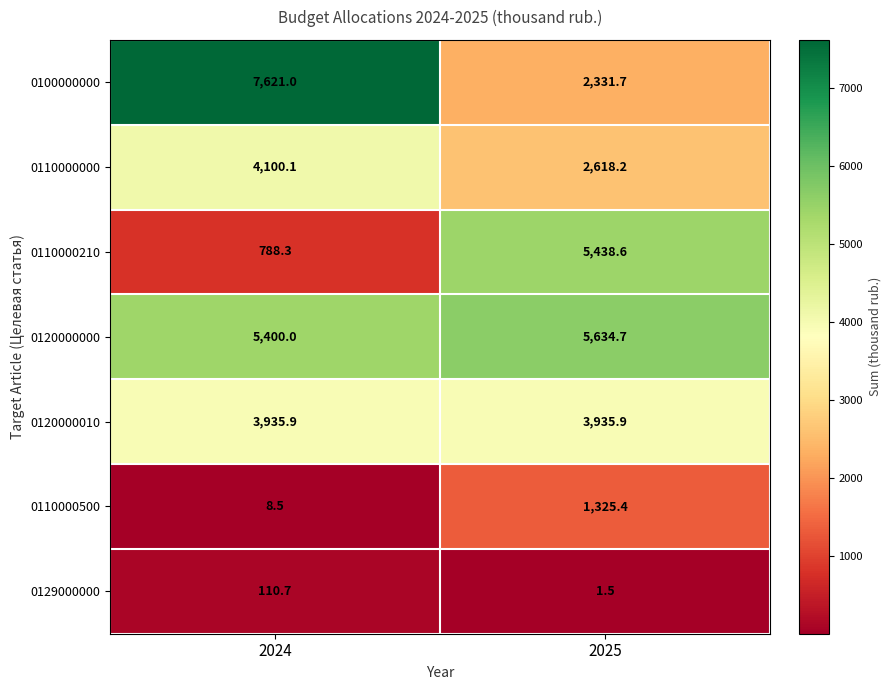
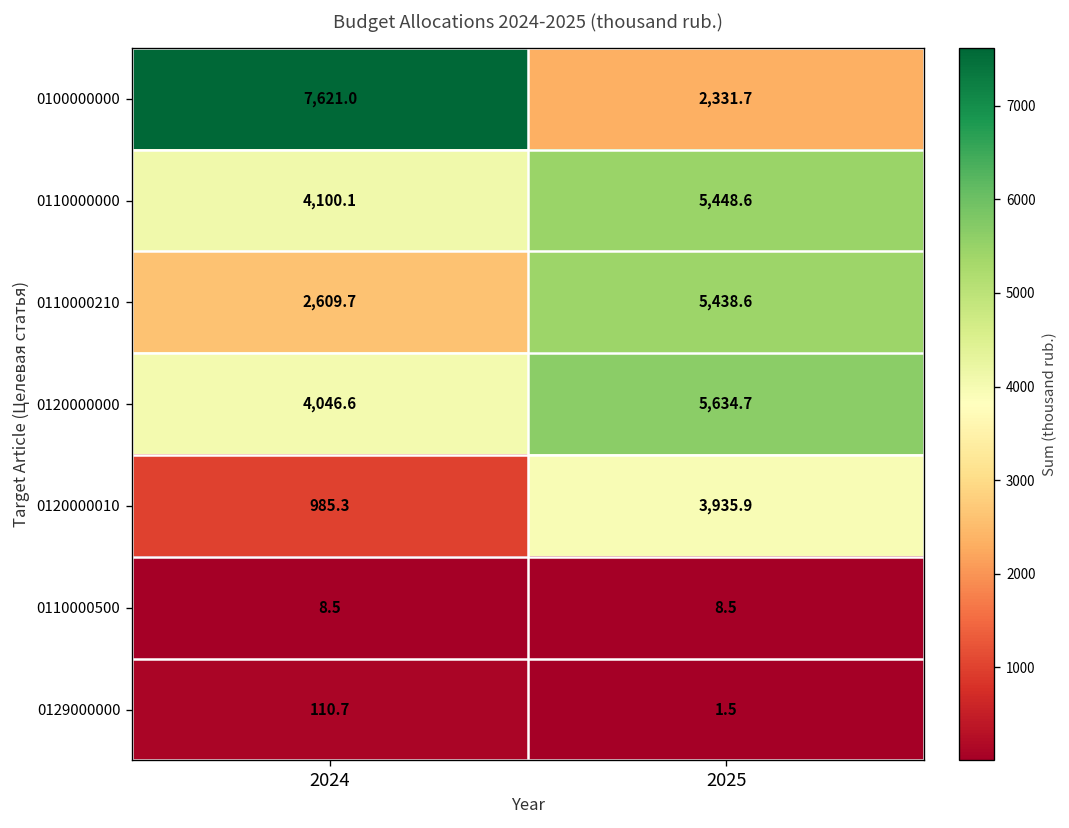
  {
    "0100000000": {
      "2024": "7,621.0",
      "2025": "2,331.7"
    },
    "0110000000": {
      "2024": "4,100.1",
-     "2025": "2,618.2"
+     "2025": "5,448.6"
    },
    "0110000210": {
-     "2024": "788.3",
+     "2024": "2,609.7",
      "2025": "5,438.6"
    },
    "0120000000": {
-     "2024": "5,400.0",
+     "2024": "4,046.6",
      "2025": "5,634.7"
    },
    "0120000010": {
-     "2024": "3,935.9",
+     "2024": "985.3",
      "2025": "3,935.9"
    },
    "0110000500": {
      "2024": "8.5",
-     "2025": "1,325.4"
+     "2025": "8.5"
    },
    "0129000000": {
      "2024": "110.7",
      "2025": "1.5"
    }
  }
